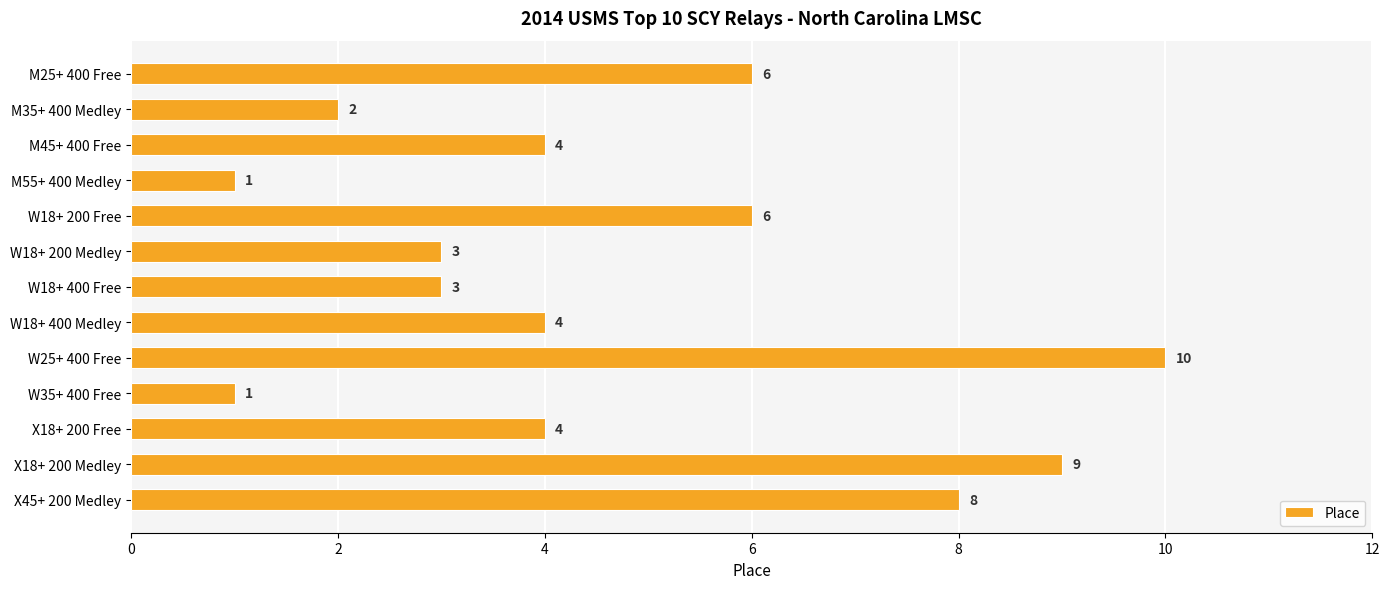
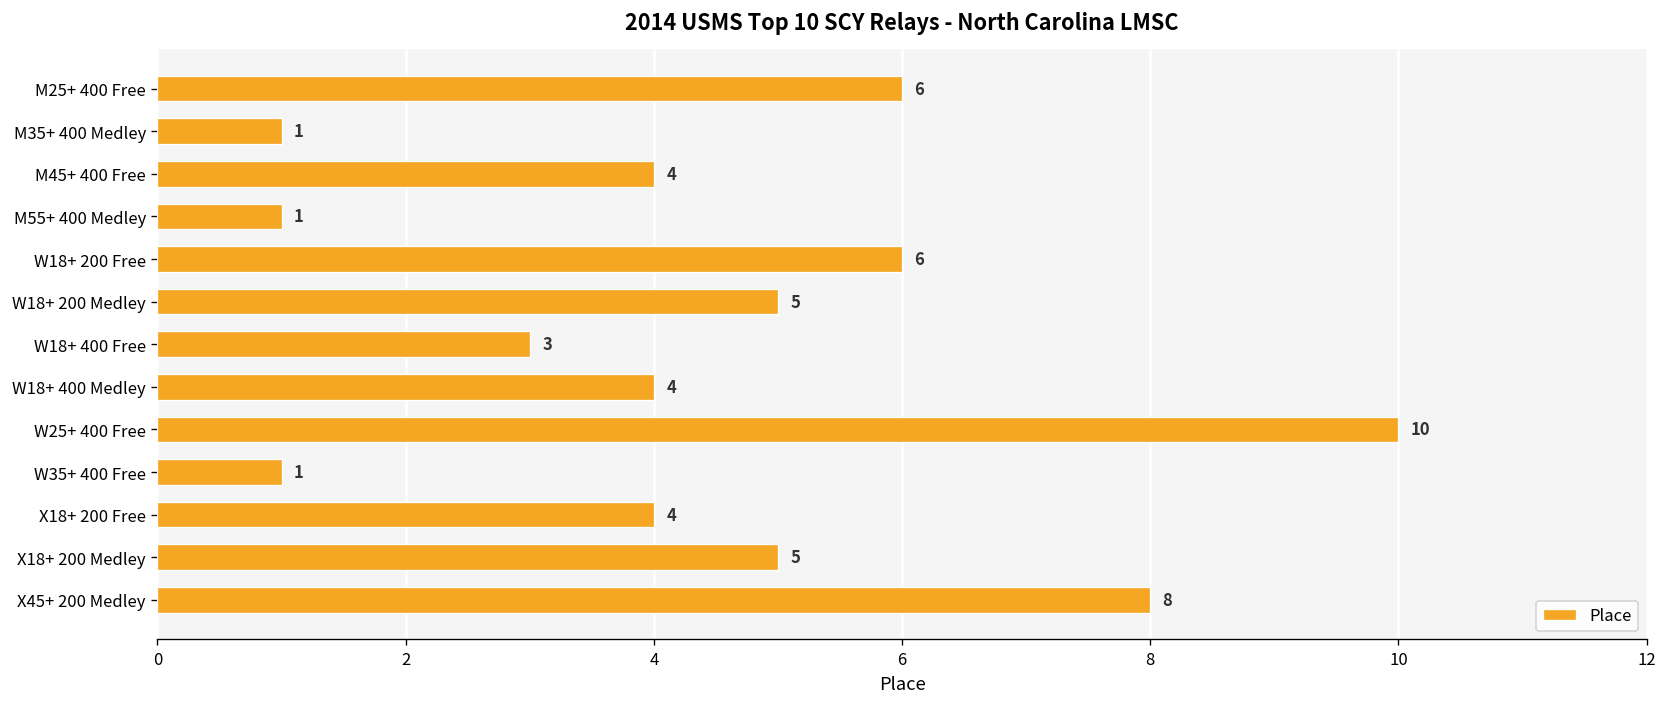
  {
    "M25+ 400 Free": 6,
-   "M35+ 400 Medley": 2,
+   "M35+ 400 Medley": 1,
    "M45+ 400 Free": 4,
    "M55+ 400 Medley": 1,
    "W18+ 200 Free": 6,
-   "W18+ 200 Medley": 3,
+   "W18+ 200 Medley": 5,
    "W18+ 400 Free": 3,
    "W18+ 400 Medley": 4,
    "W25+ 400 Free": 10,
    "W35+ 400 Free": 1,
    "X18+ 200 Free": 4,
-   "X18+ 200 Medley": 9,
+   "X18+ 200 Medley": 5,
    "X45+ 200 Medley": 8
  }
